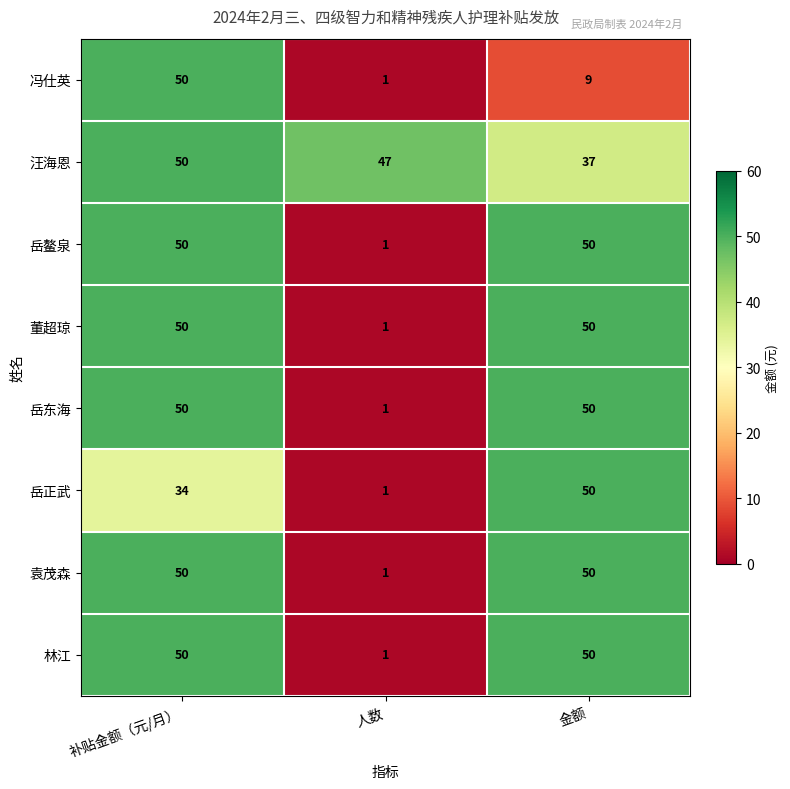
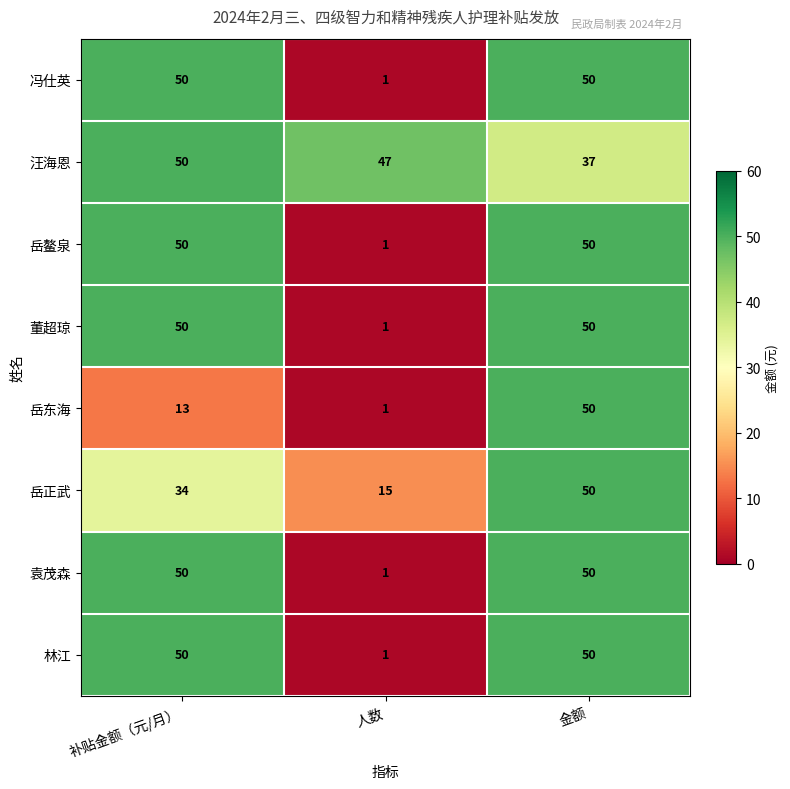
  {
    "冯仕英": {
      "补贴金额（元/月）": 50,
      "人数": 1,
-     "金额": 9
+     "金额": 50
    },
    "汪海恩": {
      "补贴金额（元/月）": 50,
      "人数": 47,
      "金额": 37
    },
    "岳鳌泉": {
      "补贴金额（元/月）": 50,
      "人数": 1,
      "金额": 50
    },
    "董超琼": {
      "补贴金额（元/月）": 50,
      "人数": 1,
      "金额": 50
    },
    "岳东海": {
-     "补贴金额（元/月）": 50,
+     "补贴金额（元/月）": 13,
      "人数": 1,
      "金额": 50
    },
    "岳正武": {
      "补贴金额（元/月）": 34,
-     "人数": 1,
+     "人数": 15,
      "金额": 50
    },
    "袁茂森": {
      "补贴金额（元/月）": 50,
      "人数": 1,
      "金额": 50
    },
    "林江": {
      "补贴金额（元/月）": 50,
      "人数": 1,
      "金额": 50
    }
  }
